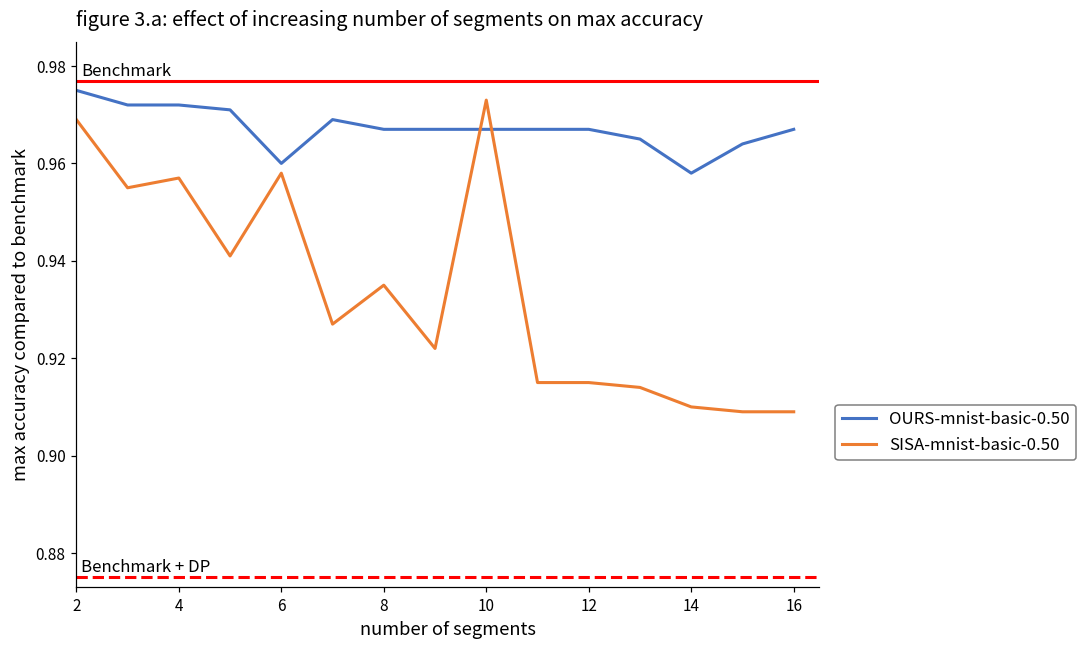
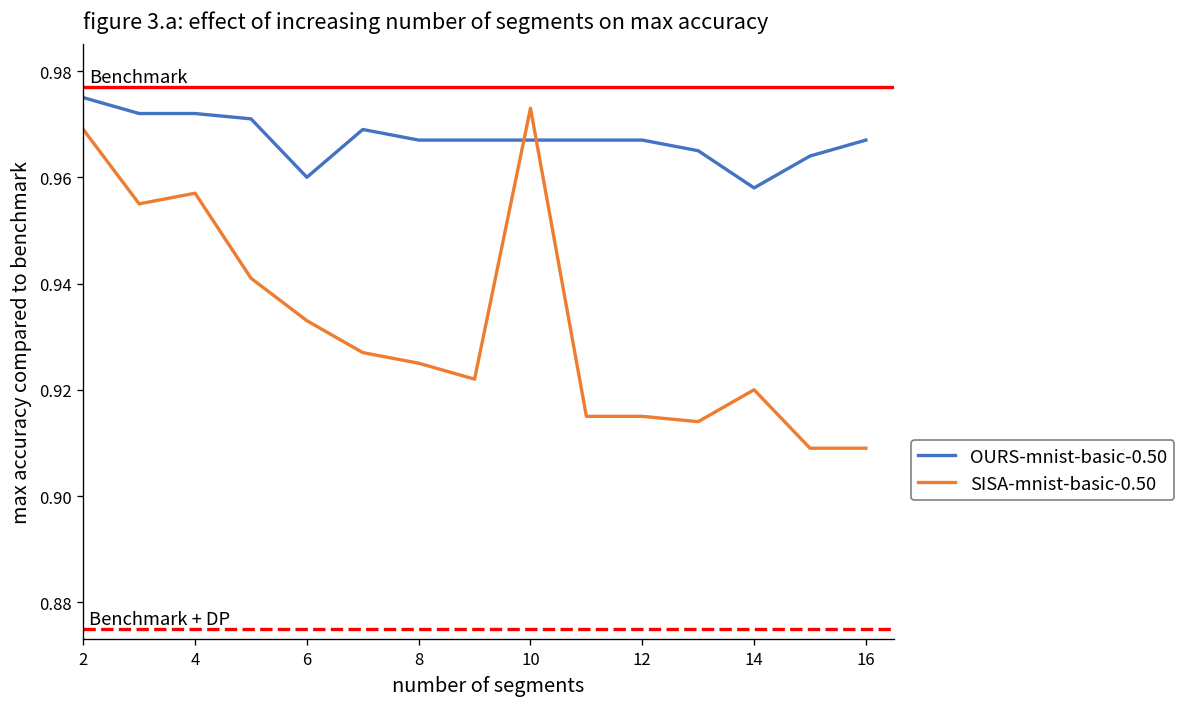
  {
    "OURS-mnist-basic-0.50": {
      "2": 0.975,
      "4": 0.972,
      "6": 0.960,
      "8": 0.967,
      "10": 0.967,
      "12": 0.967,
      "14": 0.958,
      "16": 0.967
    },
    "SISA-mnist-basic-0.50": {
      "2": 0.969,
      "4": 0.957,
-     "6": 0.958,
-     "8": 0.935,
+     "6": 0.933,
+     "8": 0.925,
      "10": 0.973,
      "12": 0.915,
-     "14": 0.91,
+     "14": 0.92,
      "16": 0.909
    }
  }
